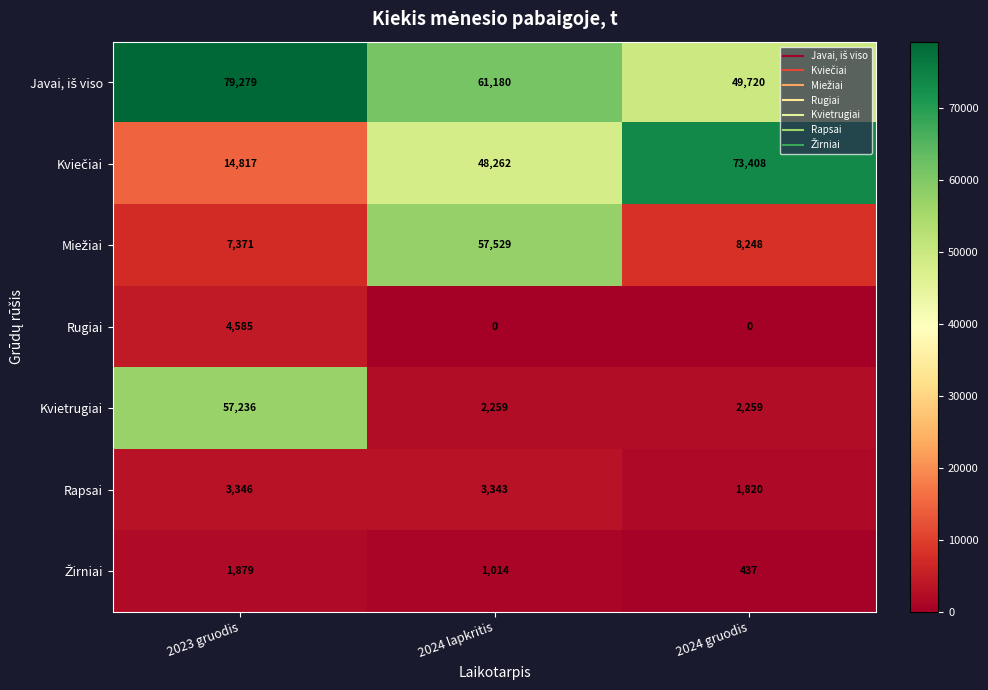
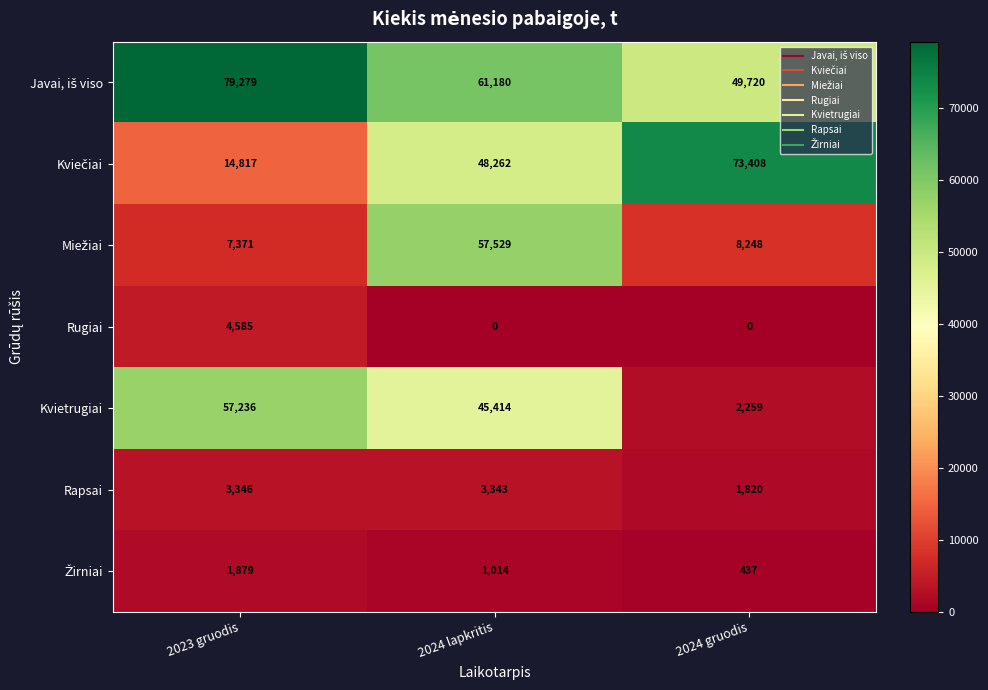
  {
    "Javai, iš viso": {
      "2023 gruodis": "79,279",
      "2024 lapkritis": "61,180",
      "2024 gruodis": "49,720"
    },
    "Kviečiai": {
      "2023 gruodis": "14,817",
      "2024 lapkritis": "48,262",
      "2024 gruodis": "73,408"
    },
    "Miežiai": {
      "2023 gruodis": "7,371",
      "2024 lapkritis": "57,529",
      "2024 gruodis": "8,248"
    },
    "Rugiai": {
      "2023 gruodis": "4,585",
      "2024 lapkritis": "0",
      "2024 gruodis": "0"
    },
    "Kvietrugiai": {
      "2023 gruodis": "57,236",
-     "2024 lapkritis": "2,259",
+     "2024 lapkritis": "45,414",
      "2024 gruodis": "2,259"
    },
    "Rapsai": {
      "2023 gruodis": "3,346",
      "2024 lapkritis": "3,343",
      "2024 gruodis": "1,820"
    },
    "Žirniai": {
      "2023 gruodis": "1,879",
      "2024 lapkritis": "1,014",
      "2024 gruodis": "437"
    }
  }
